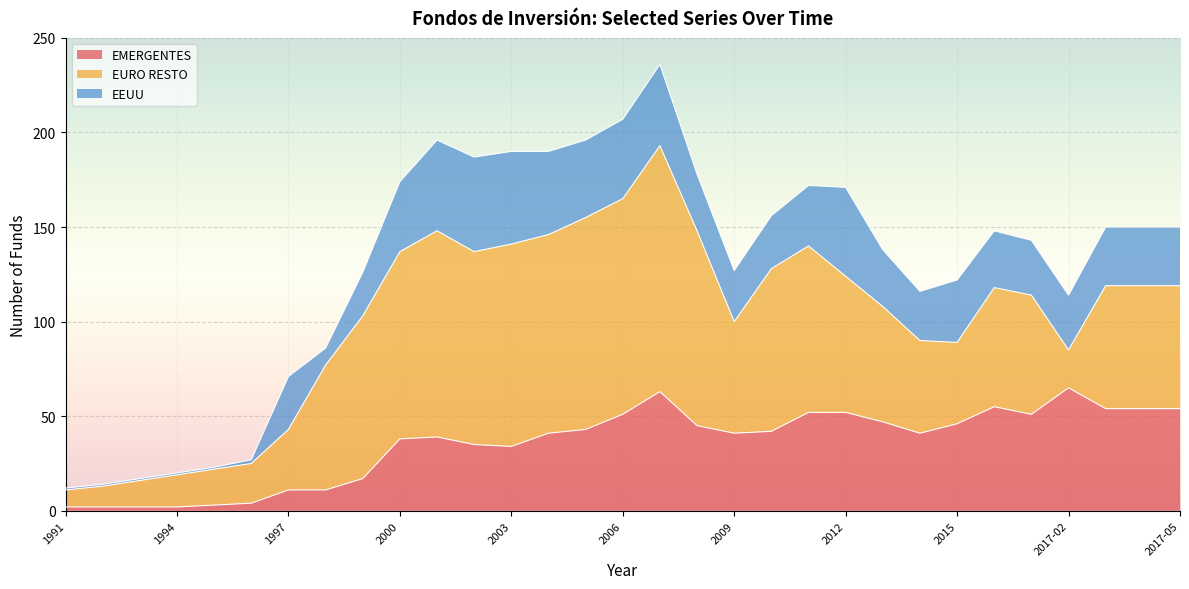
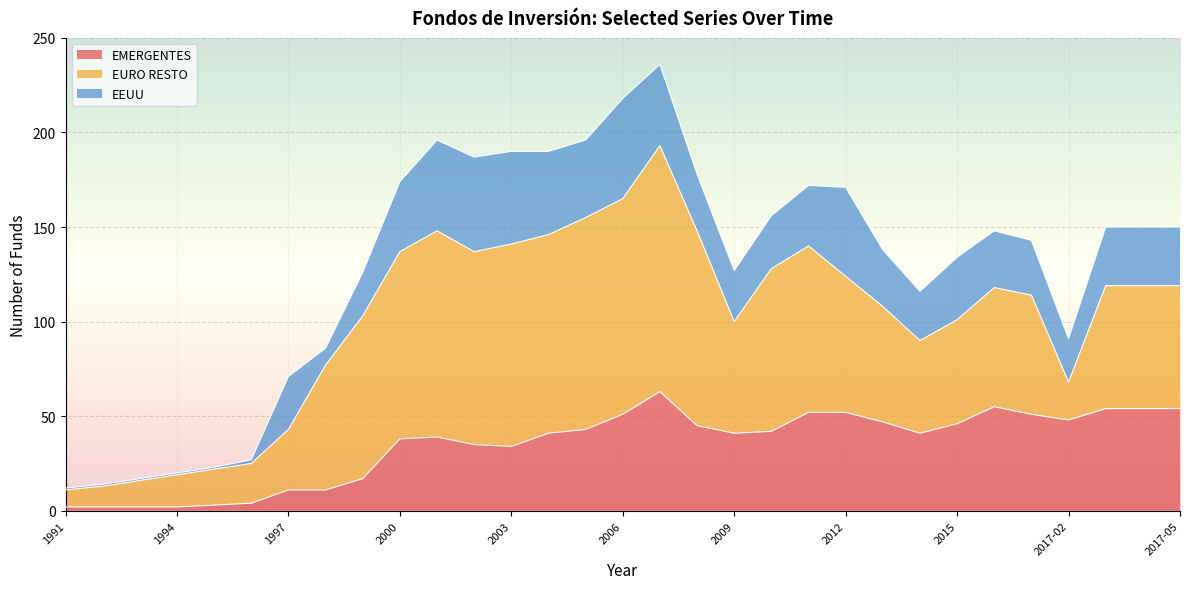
  {
    "EMERGENTES": {
      "1991": 2,
      "1994": 2,
      "1997": 11,
      "2000": 38,
      "2003": 34,
      "2006": 51,
      "2009": 41,
      "2012": 52,
      "2015": 46,
-     "2017-02": 65,
+     "2017-02": 48,
      "2017-05": 54
    },
    "EURO RESTO": {
      "1997": 32,
      "2000": 99,
      "2003": 107,
      "2006": 114,
      "2009": 59,
      "2012": 72,
-     "2015": 43,
+     "2015": 55,
      "2017-02": 20,
      "2017-05": 65
    },
    "EEUU": {
      "1997": 28,
      "2000": 37,
      "2003": 49,
-     "2006": 42,
+     "2006": 53,
      "2009": 27,
      "2012": 47,
      "2015": 33,
-     "2017-02": 29,
+     "2017-02": 23,
      "2017-05": 31
    }
  }
